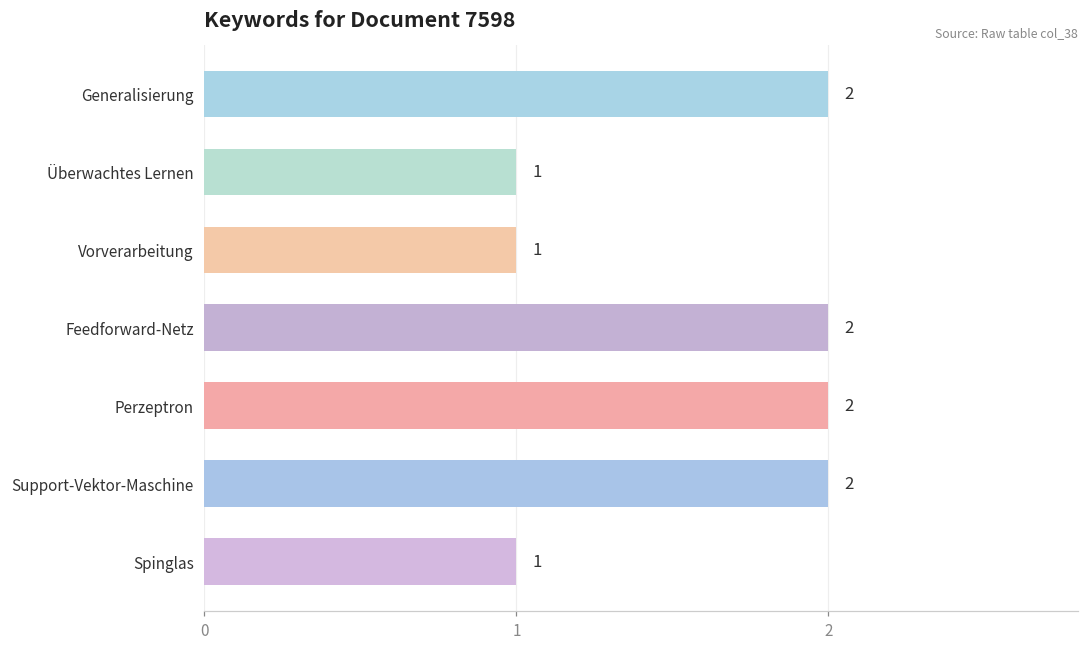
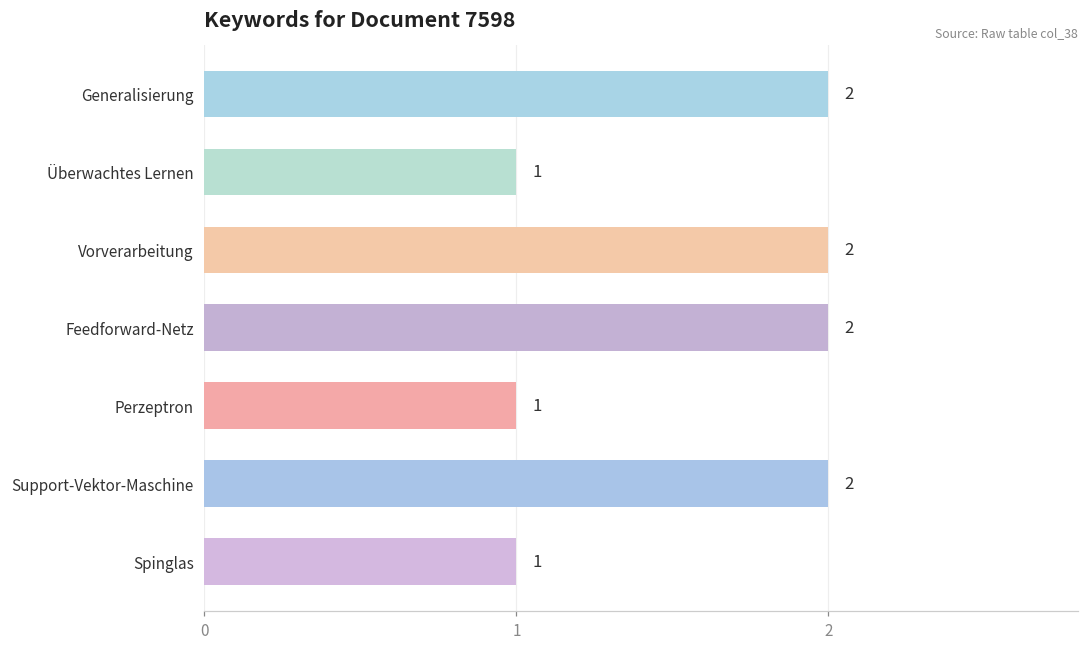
  {
    "Generalisierung": 2,
    "Überwachtes Lernen": 1,
-   "Vorverarbeitung": 1,
+   "Vorverarbeitung": 2,
    "Feedforward-Netz": 2,
-   "Perzeptron": 2,
+   "Perzeptron": 1,
    "Support-Vektor-Maschine": 2,
    "Spinglas": 1
  }
